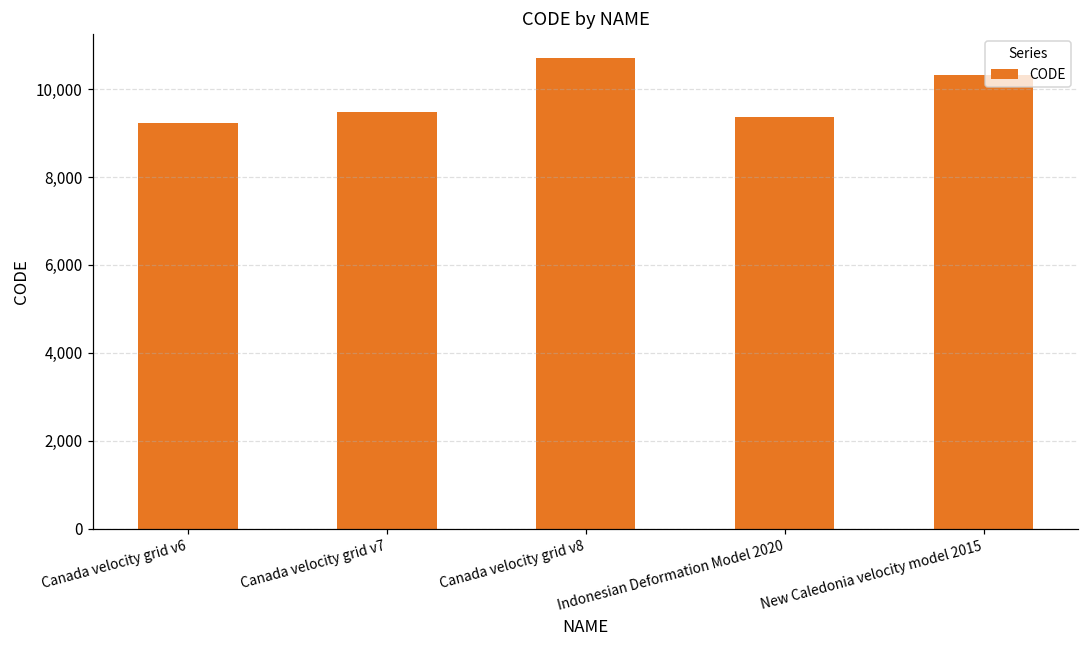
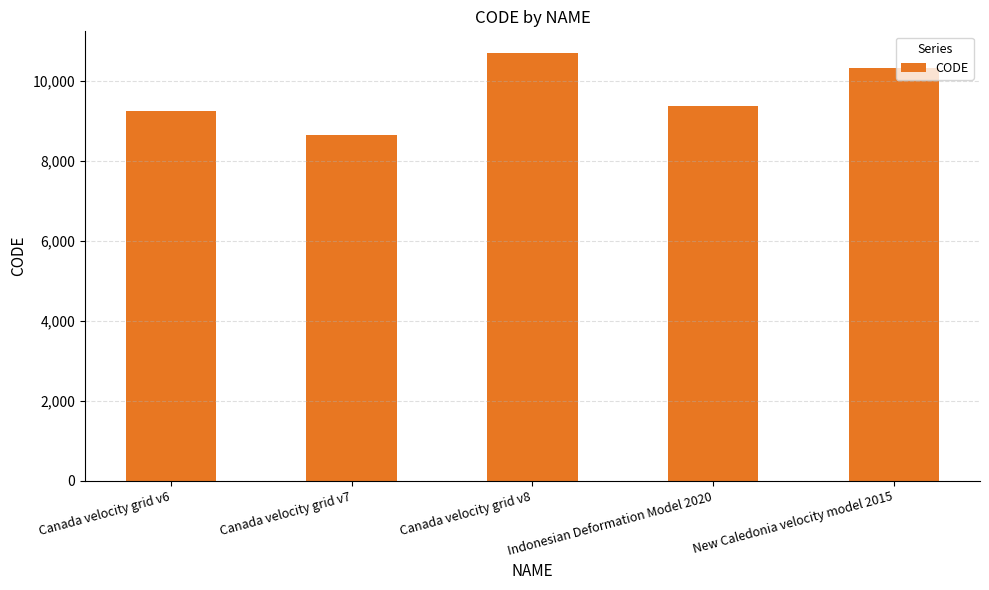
  {
    "Canada velocity grid v6": "9,200",
-   "Canada velocity grid v7": "9,500",
+   "Canada velocity grid v7": "8,600",
    "Canada velocity grid v8": "10,700",
    "Indonesian Deformation Model 2020": "9,400",
    "New Caledonia velocity model 2015": "10,300"
  }
